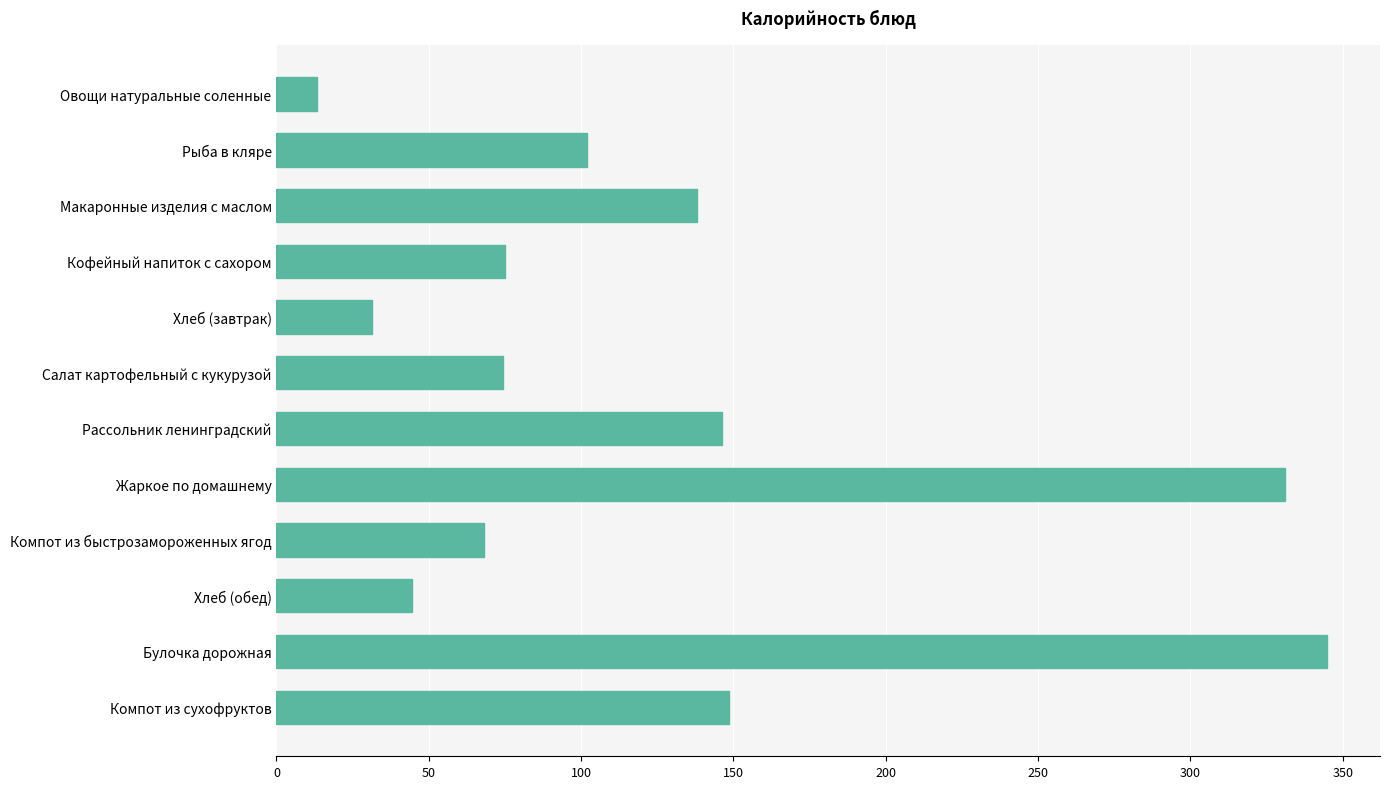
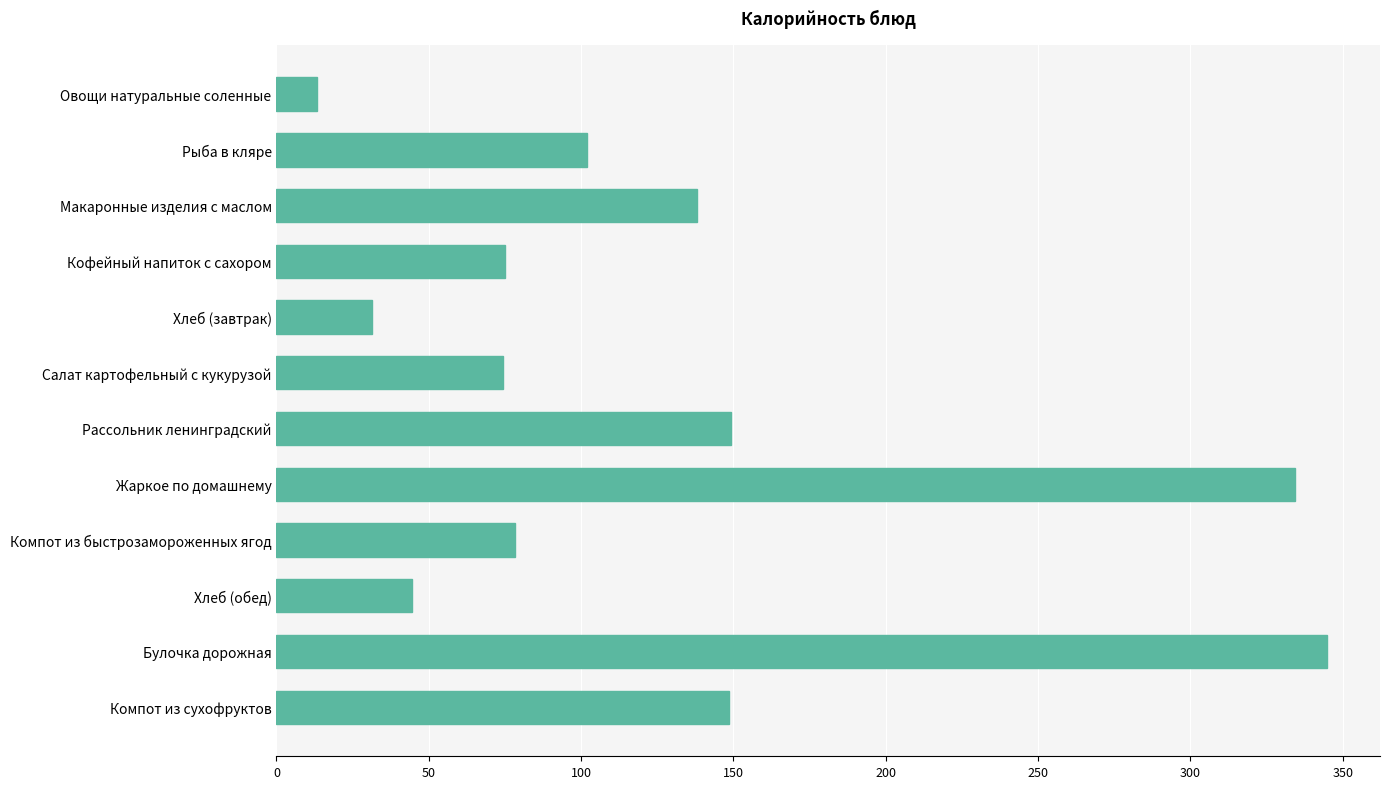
  {
    "Овощи натуральные соленные": 13,
    "Рыба в кляре": 102,
    "Макаронные изделия с маслом": 138,
    "Кофейный напиток с сахором": 75,
    "Хлеб (завтрак)": 31,
    "Салат картофельный с кукурузой": 74,
-   "Рассольник ленинградский": 146,
-   "Жаркое по домашнему": 331,
-   "Компот из быстрозамороженных ягод": 68,
+   "Рассольник ленинградский": 149,
+   "Жаркое по домашнему": 335,
+   "Компот из быстрозамороженных ягод": 78,
    "Хлеб (обед)": 44,
    "Булочка дорожная": 345,
    "Компот из сухофруктов": 149
  }
